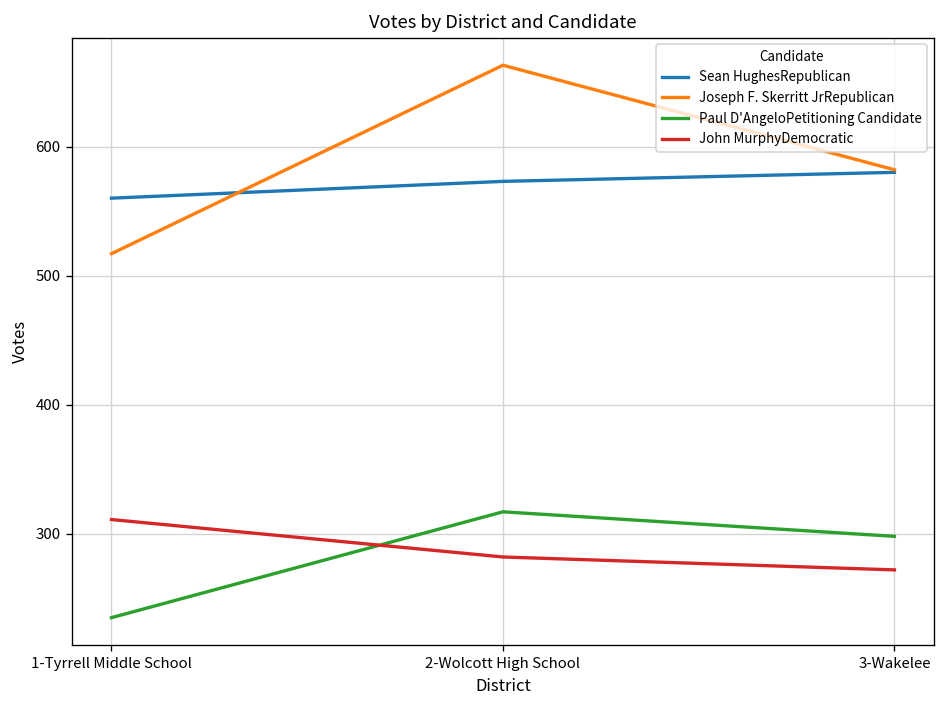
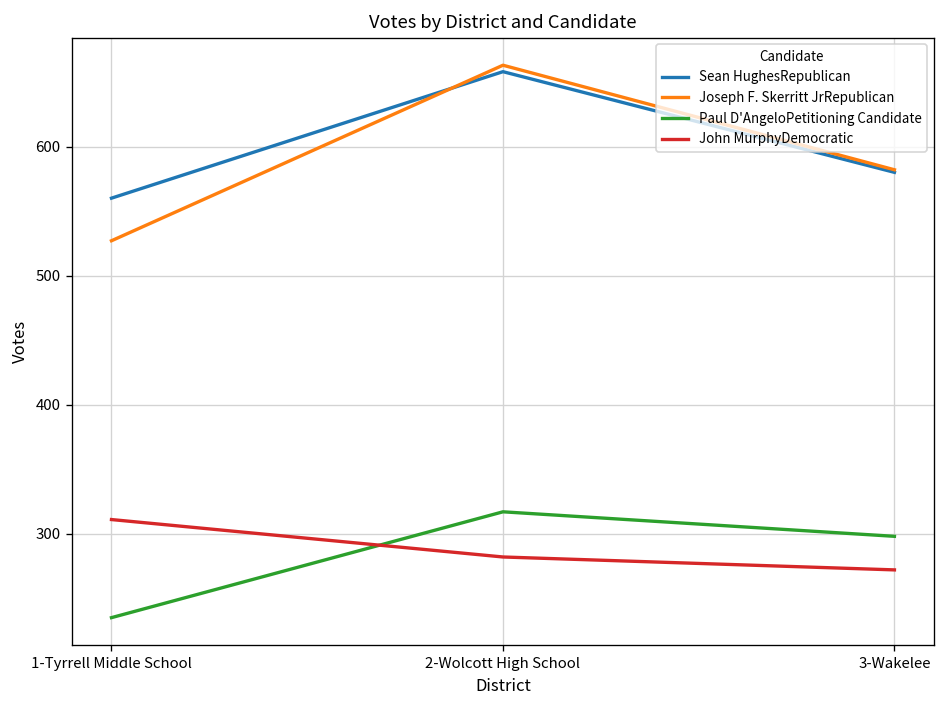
  {
    "Sean HughesRepublican": {
      "1-Tyrrell Middle School": 560,
-     "2-Wolcott High School": 573
+     "2-Wolcott High School": 658
    },
    "Joseph F. Skerritt JrRepublican": {
-     "1-Tyrrell Middle School": 517,
+     "1-Tyrrell Middle School": 527,
      "2-Wolcott High School": 663
    },
    "Paul D'AngeloPetitioning Candidate": {
      "1-Tyrrell Middle School": 235,
      "2-Wolcott High School": 317,
      "3-Wakelee": 298
    },
    "John MurphyDemocratic": {
      "1-Tyrrell Middle School": 311,
      "2-Wolcott High School": 282,
      "3-Wakelee": 272
    }
  }
